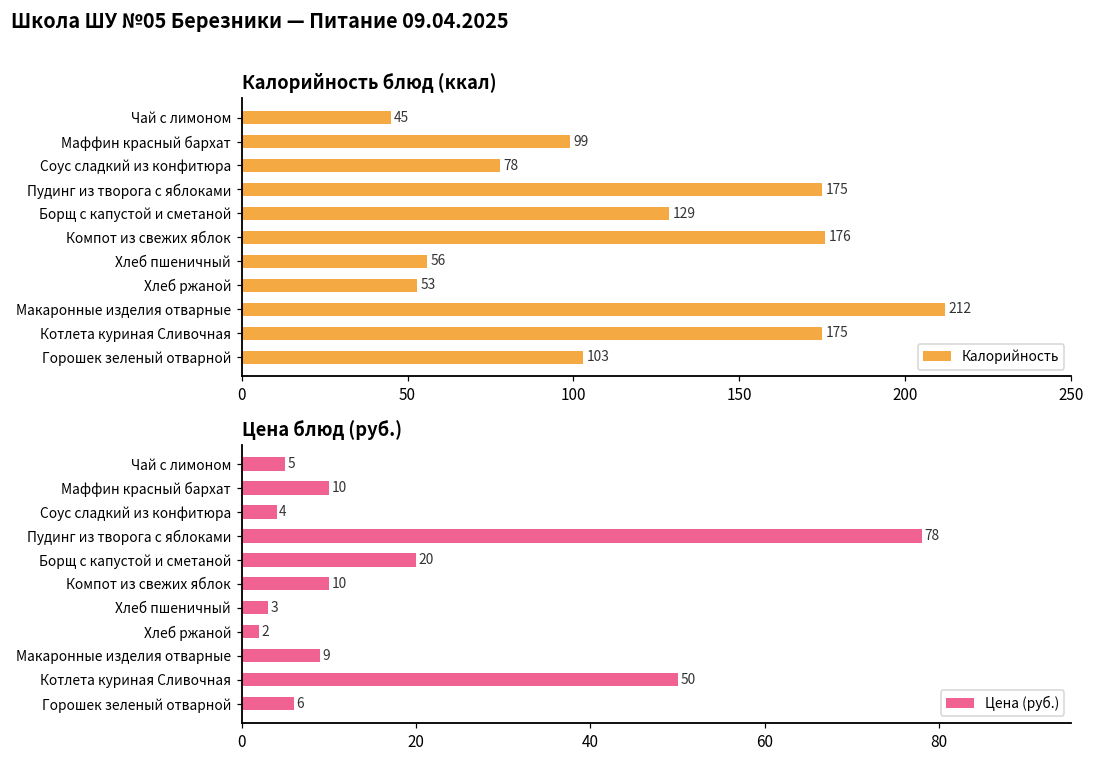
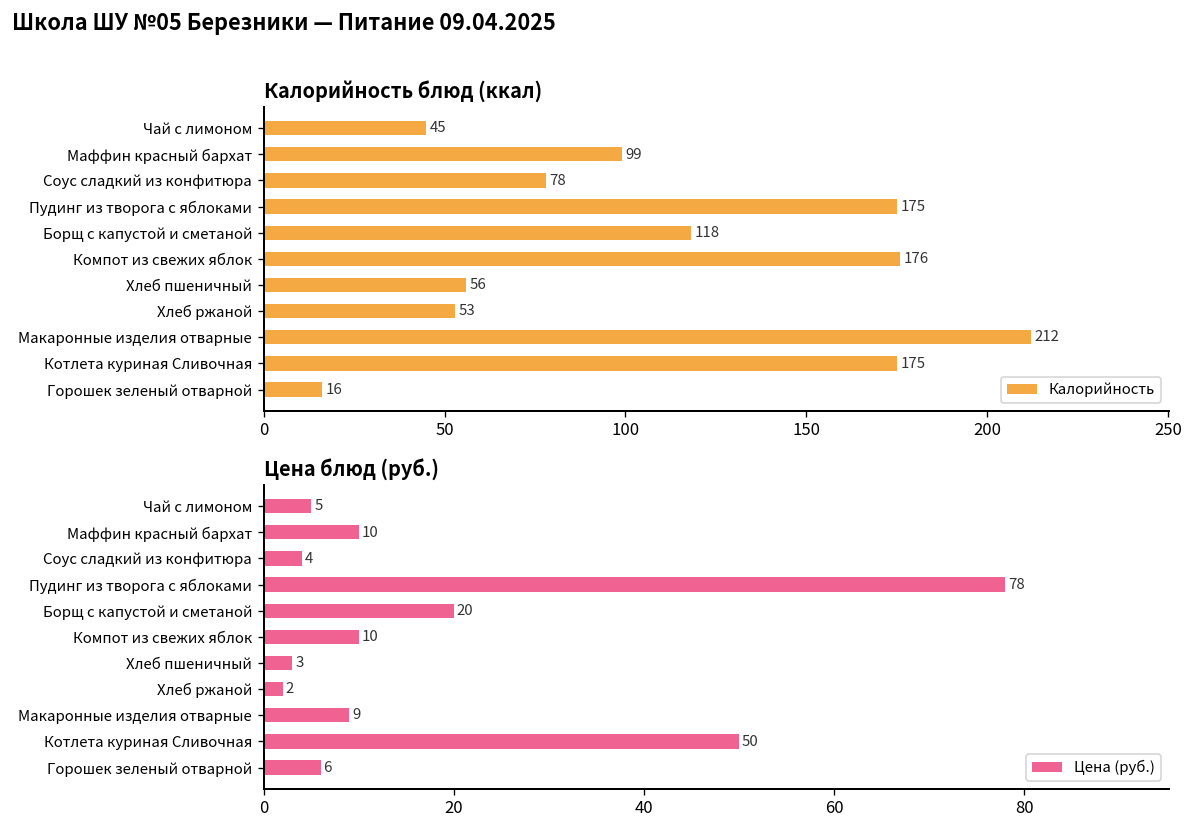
  {
    "Калорийность блюд (ккал)": {
      "Чай с лимоном": 45,
      "Маффин красный бархат": 99,
      "Соус сладкий из конфитюра": 78,
      "Пудинг из творога с яблоками": 175,
-     "Борщ с капустой и сметаной": 129,
+     "Борщ с капустой и сметаной": 118,
      "Компот из свежих яблок": 176,
      "Хлеб пшеничный": 56,
      "Хлеб ржаной": 53,
      "Макаронные изделия отварные": 212,
      "Котлета куриная Сливочная": 175,
-     "Горошек зеленый отварной": 103
+     "Горошек зеленый отварной": 16
    },
    "Цена блюд (руб.)": {
      "Чай с лимоном": 5,
      "Маффин красный бархат": 10,
      "Соус сладкий из конфитюра": 4,
      "Пудинг из творога с яблоками": 78,
      "Борщ с капустой и сметаной": 20,
      "Компот из свежих яблок": 10,
      "Хлеб пшеничный": 3,
      "Хлеб ржаной": 2,
      "Макаронные изделия отварные": 9,
      "Котлета куриная Сливочная": 50,
      "Горошек зеленый отварной": 6
    }
  }
